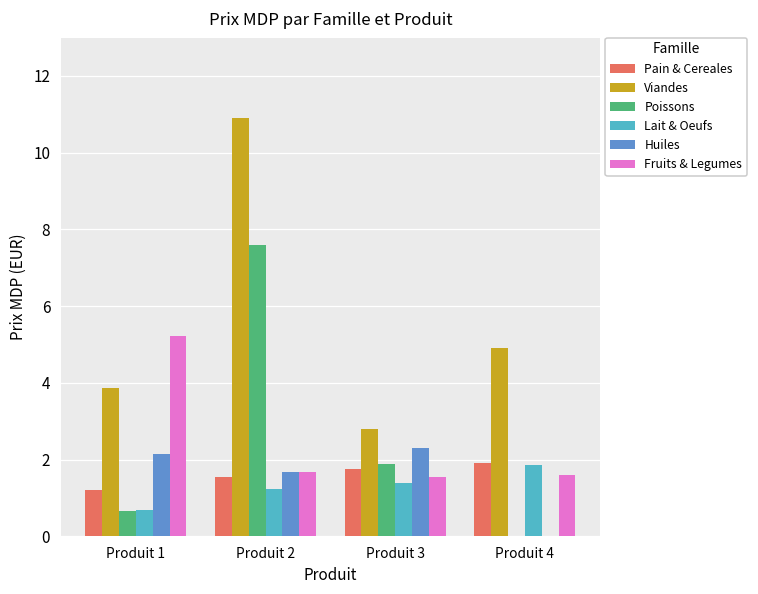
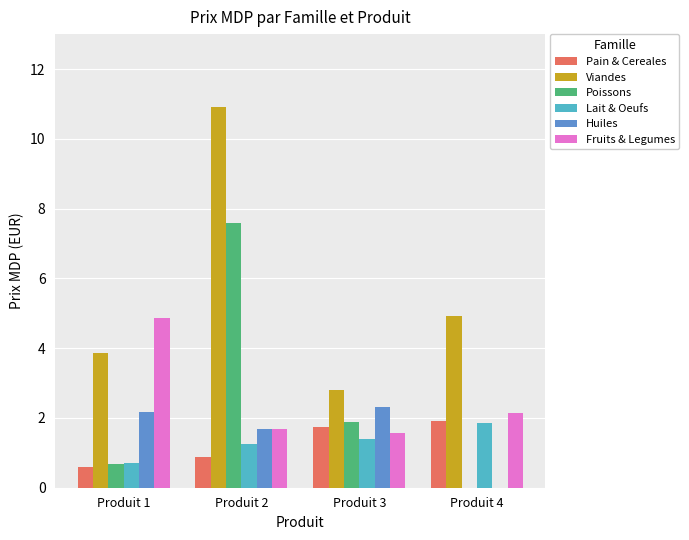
  {
    "Pain & Cereales": {
-     "Produit 1": 1.2,
-     "Produit 2": 1.5,
+     "Produit 1": 0.6,
+     "Produit 2": 0.9,
      "Produit 3": 1.8,
      "Produit 4": 1.9
    },
    "Viandes": {
      "Produit 1": 3.9,
      "Produit 2": 10.9,
      "Produit 3": 2.8,
      "Produit 4": 4.9
    },
    "Fruits & Legumes": {
-     "Produit 1": 5.2,
+     "Produit 1": 4.9,
      "Produit 2": 1.7,
      "Produit 3": 1.6,
-     "Produit 4": 1.6
+     "Produit 4": 2.2
    }
  }
